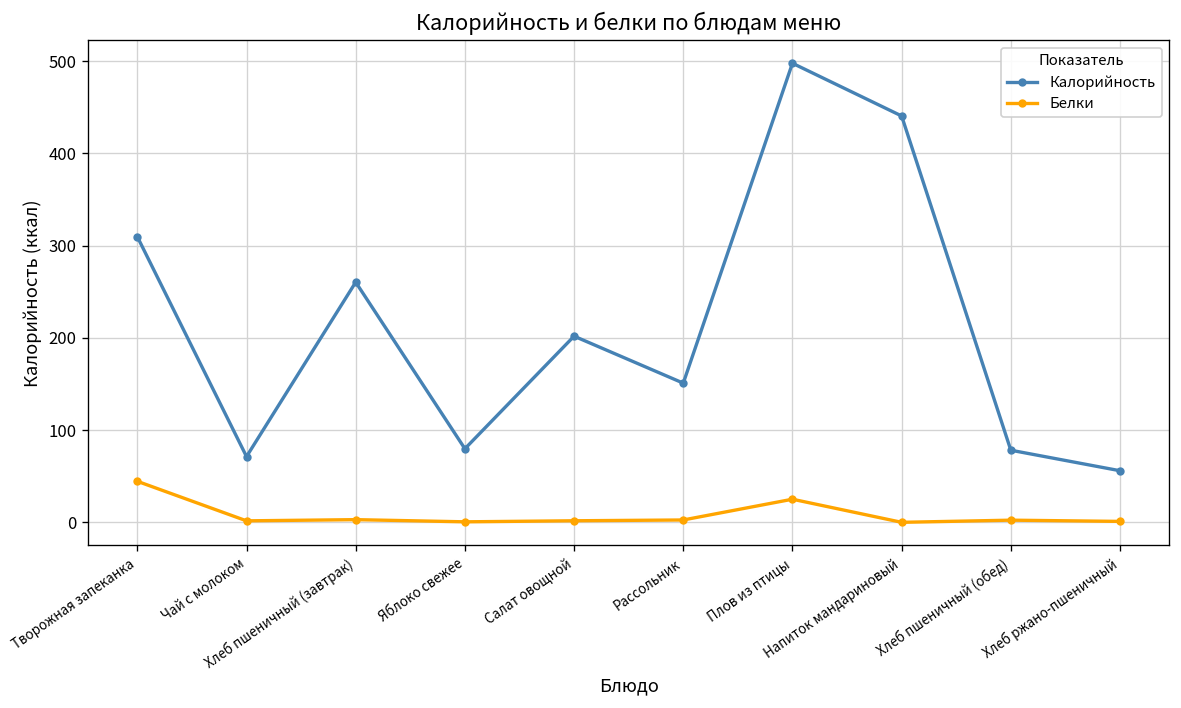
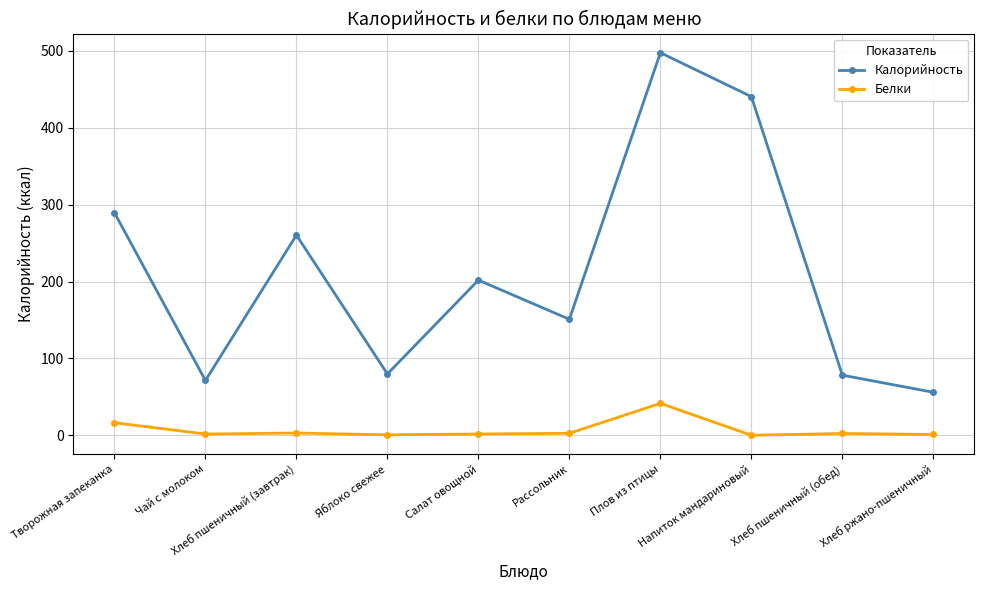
  {
    "Калорийность": {
-     "Творожная запеканка": 310,
+     "Творожная запеканка": 290,
      "Чай с молоком": 70,
      "Хлеб пшеничный (завтрак)": 260,
      "Яблоко свежее": 80,
      "Салат овощной": 200,
      "Рассольник": 150,
      "Плов из птицы": 500,
      "Напиток мандариновый": 440,
      "Хлеб пшеничный (обед)": 80,
      "Хлеб ржано-пшеничный": 60
    },
    "Белки": {
-     "Творожная запеканка": 40,
+     "Творожная запеканка": 20,
      "Чай с молоком": 0,
      "Хлеб пшеничный (завтрак)": 0,
      "Яблоко свежее": 0,
      "Салат овощной": 0,
      "Рассольник": 0,
-     "Плов из птицы": 30,
+     "Плов из птицы": 40,
      "Напиток мандариновый": 0,
      "Хлеб пшеничный (обед)": 0,
      "Хлеб ржано-пшеничный": 0
    }
  }
